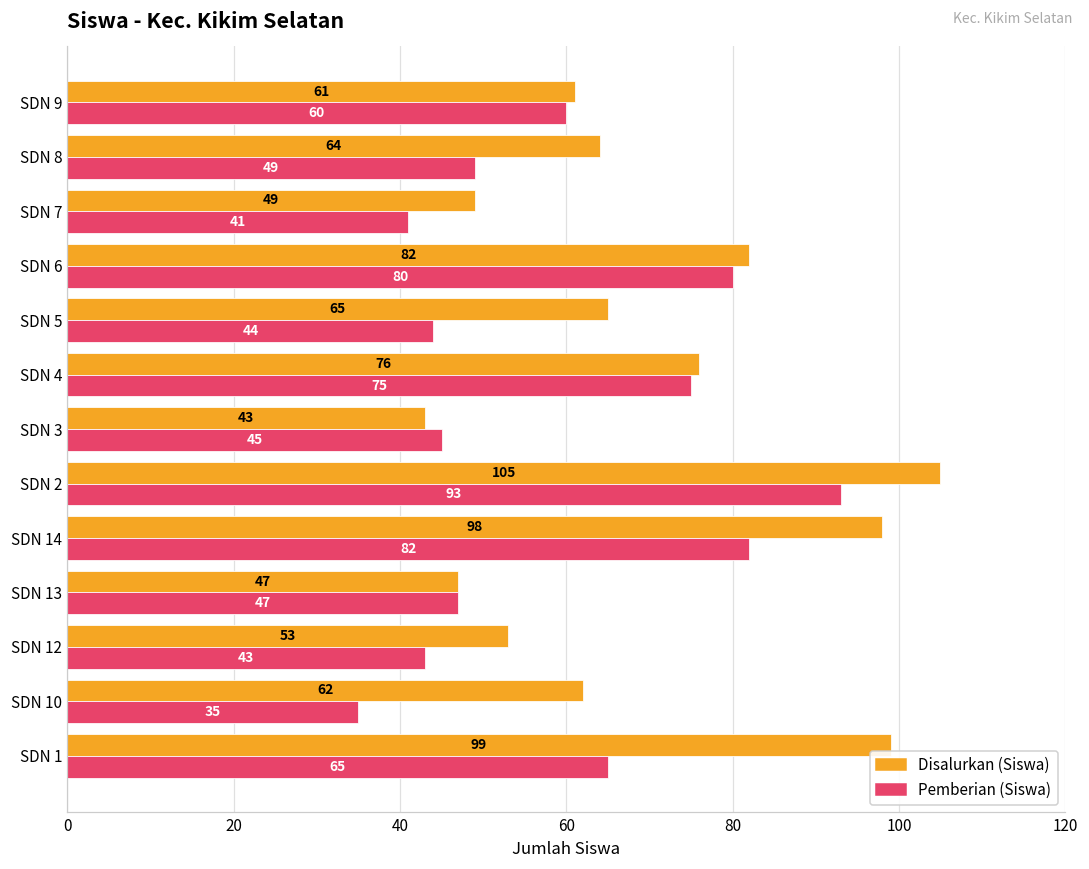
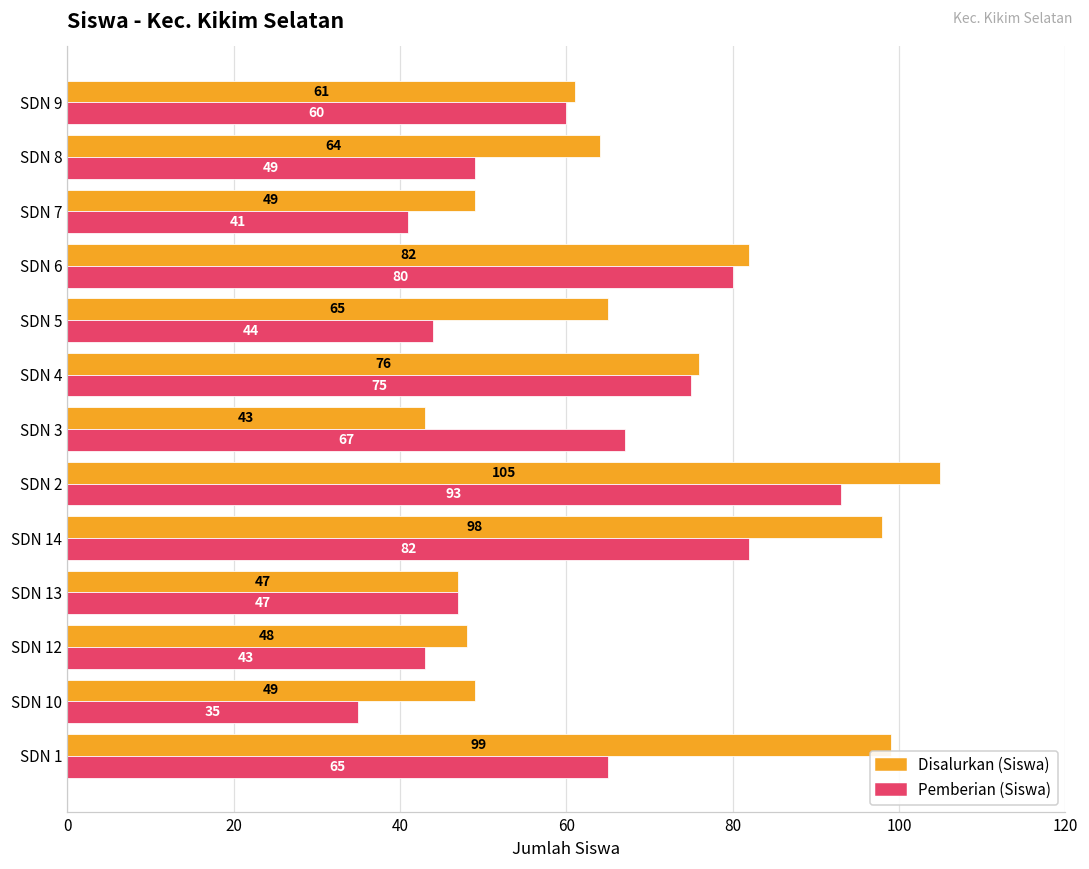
  {
    "Disalurkan (Siswa)": {
      "SDN 9": 61,
      "SDN 8": 64,
      "SDN 7": 49,
      "SDN 6": 82,
      "SDN 5": 65,
      "SDN 4": 76,
      "SDN 3": 43,
      "SDN 2": 105,
      "SDN 14": 98,
      "SDN 13": 47,
-     "SDN 12": 53,
-     "SDN 10": 62,
+     "SDN 12": 48,
+     "SDN 10": 49,
      "SDN 1": 99
    },
    "Pemberian (Siswa)": {
      "SDN 9": 60,
      "SDN 8": 49,
      "SDN 7": 41,
      "SDN 6": 80,
      "SDN 5": 44,
      "SDN 4": 75,
-     "SDN 3": 45,
+     "SDN 3": 67,
      "SDN 2": 93,
      "SDN 14": 82,
      "SDN 13": 47,
      "SDN 12": 43,
      "SDN 10": 35,
      "SDN 1": 65
    }
  }
